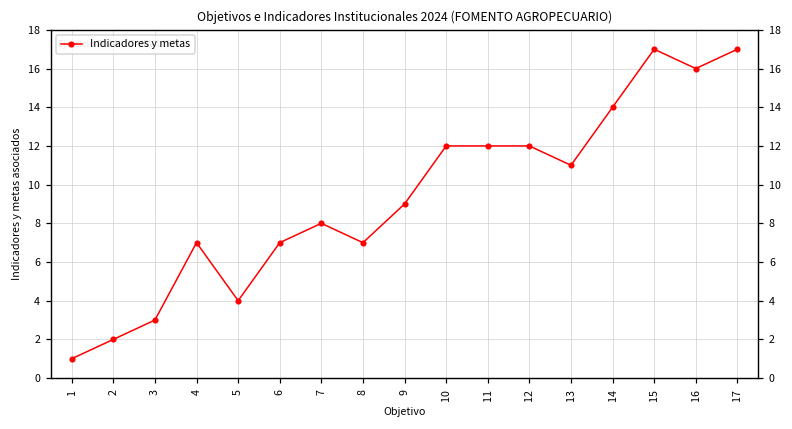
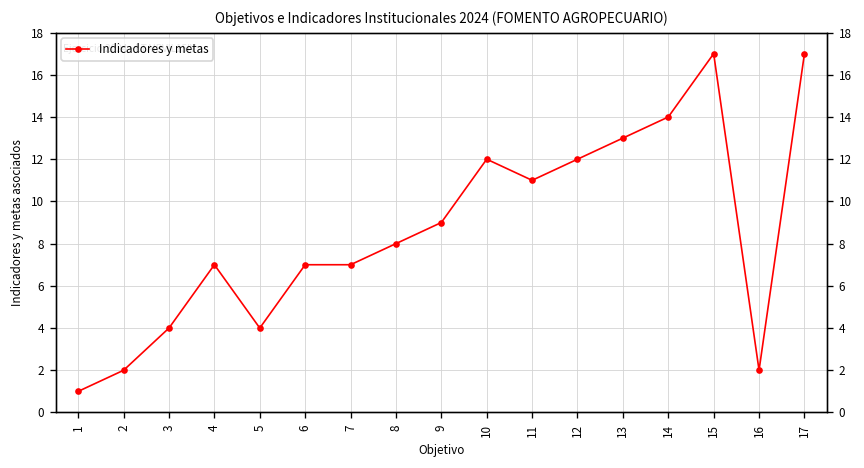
  {
    "1": 1,
    "2": 2,
-   "3": 3,
+   "3": 4,
    "4": 7,
    "5": 4,
    "6": 7,
-   "7": 8,
-   "8": 7,
+   "7": 7,
+   "8": 8,
    "9": 9,
    "10": 12,
-   "11": 12,
+   "11": 11,
    "12": 12,
-   "13": 11,
+   "13": 13,
    "14": 14,
    "15": 17,
-   "16": 16,
+   "16": 2,
    "17": 17
  }
